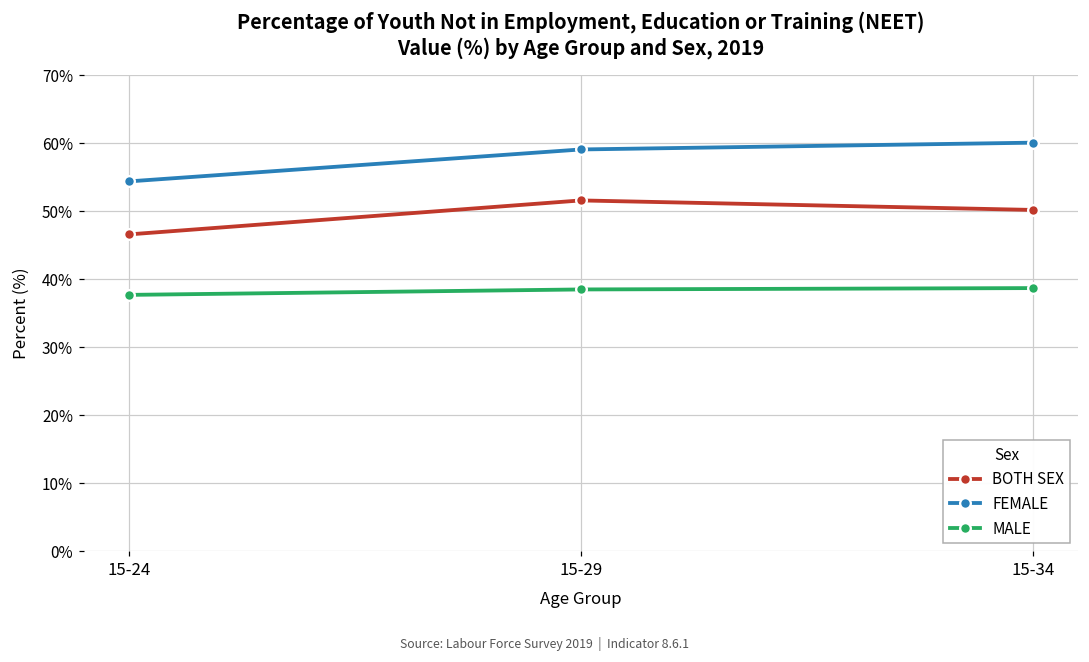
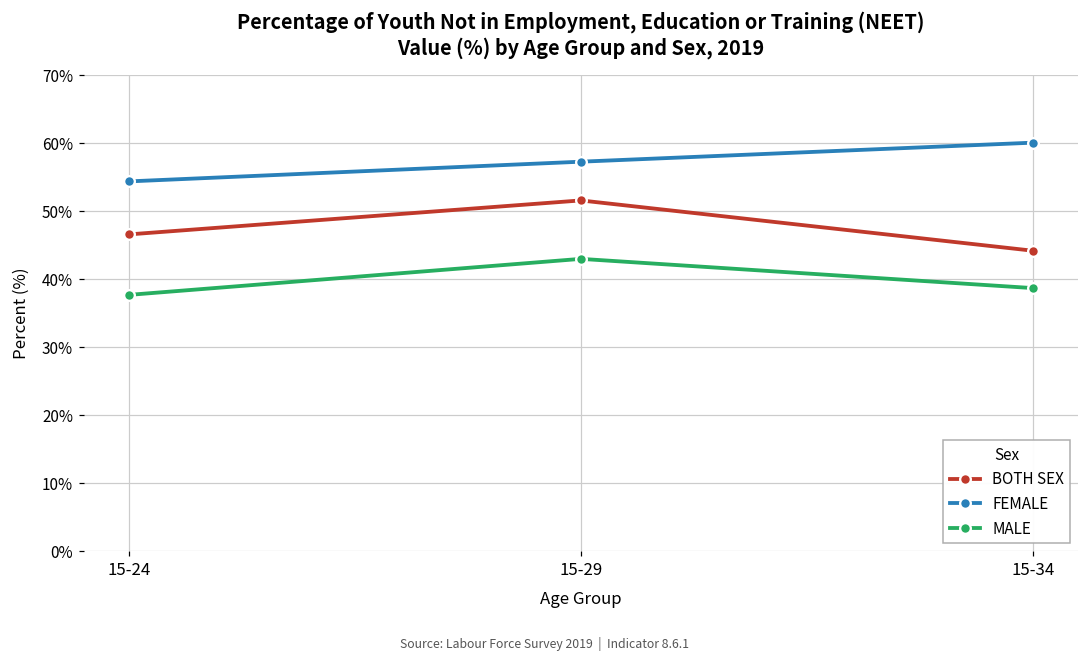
  {
    "BOTH SEX": {
      "15-24": "47%",
      "15-29": "52%",
-     "15-34": "50%"
+     "15-34": "44%"
    },
    "FEMALE": {
      "15-24": "54%",
-     "15-29": "59%",
+     "15-29": "57%",
      "15-34": "60%"
    },
    "MALE": {
      "15-24": "38%",
-     "15-29": "39%",
+     "15-29": "43%",
      "15-34": "39%"
    }
  }
